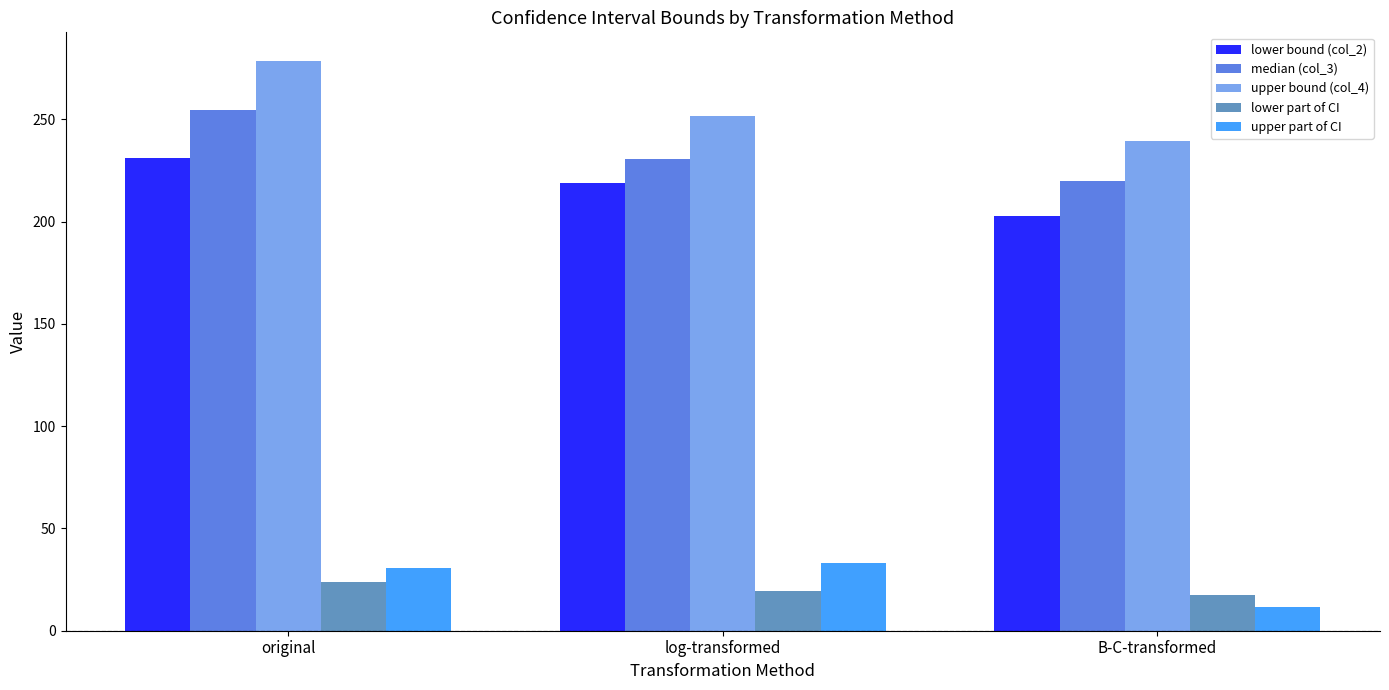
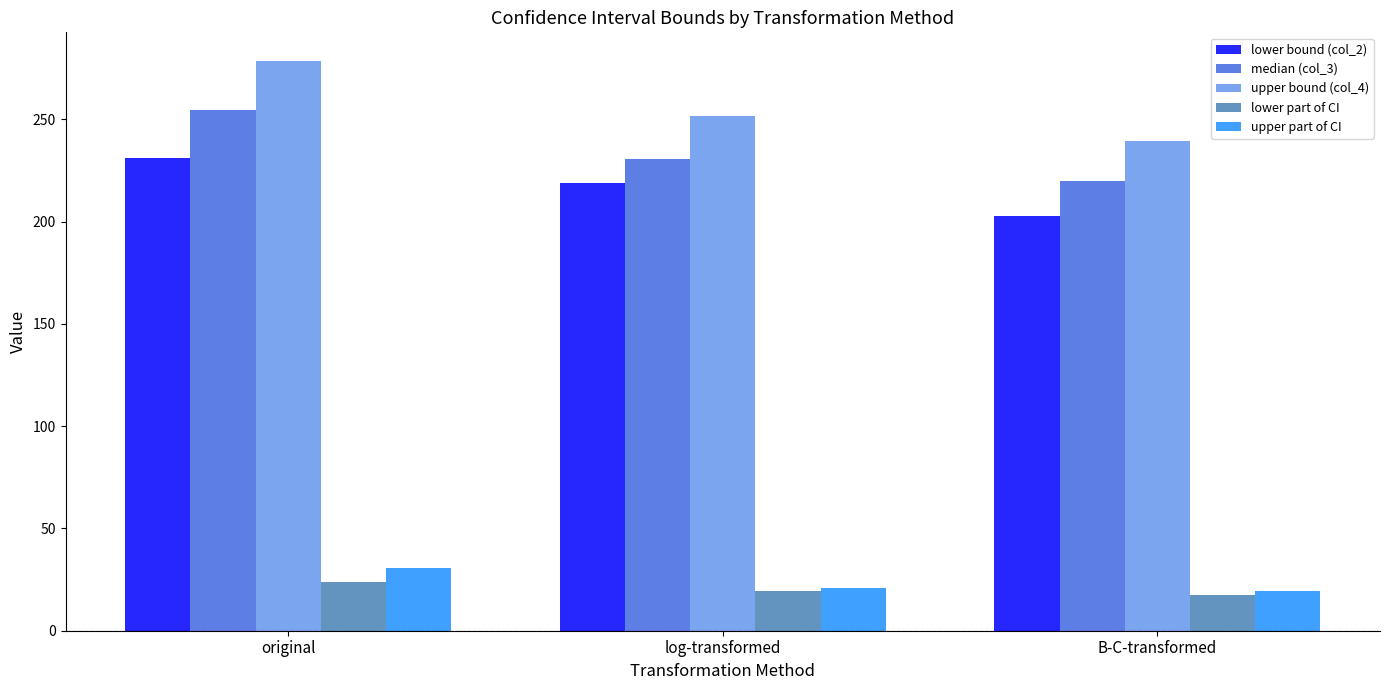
  {
    "lower bound (col_2)": {
      "original": 231,
      "log-transformed": 219,
      "B-C-transformed": 203
    },
    "upper part of CI": {
      "original": 31,
-     "log-transformed": 33,
-     "B-C-transformed": 12
+     "log-transformed": 21,
+     "B-C-transformed": 20
    }
  }
